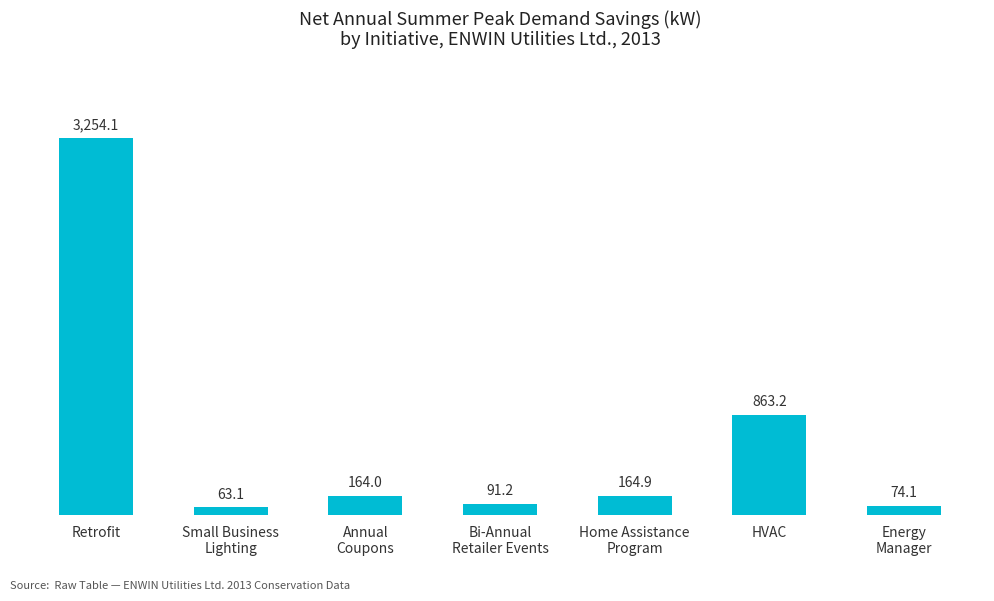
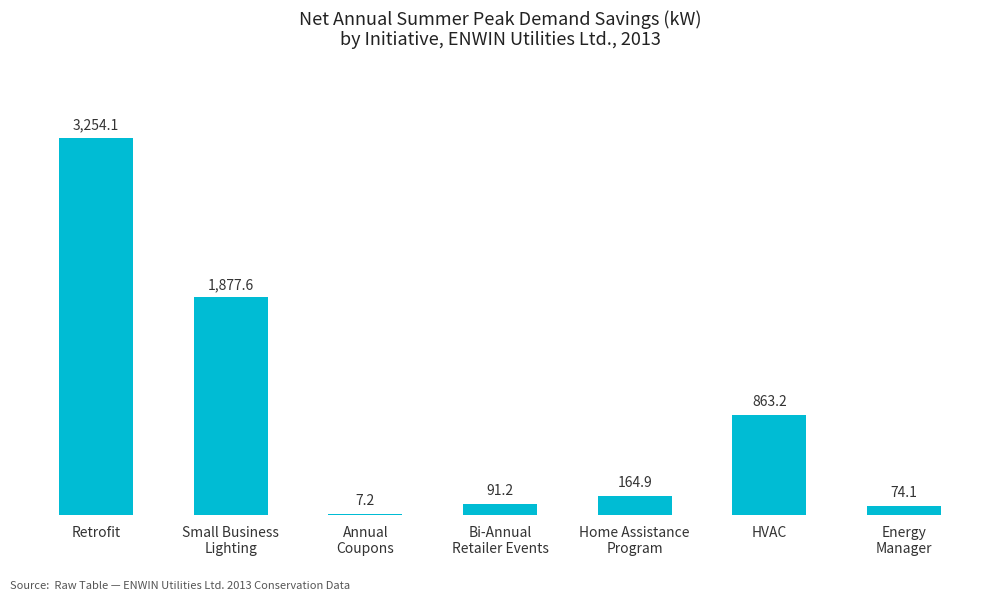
  {
    "Retrofit": "3,254.1",
-   "Small Business Lighting": "63.1",
-   "Annual Coupons": "164.0",
+   "Small Business Lighting": "1,877.6",
+   "Annual Coupons": "7.2",
    "Bi-Annual Retailer Events": "91.2",
    "Home Assistance Program": "164.9",
    "HVAC": "863.2",
    "Energy Manager": "74.1"
  }
